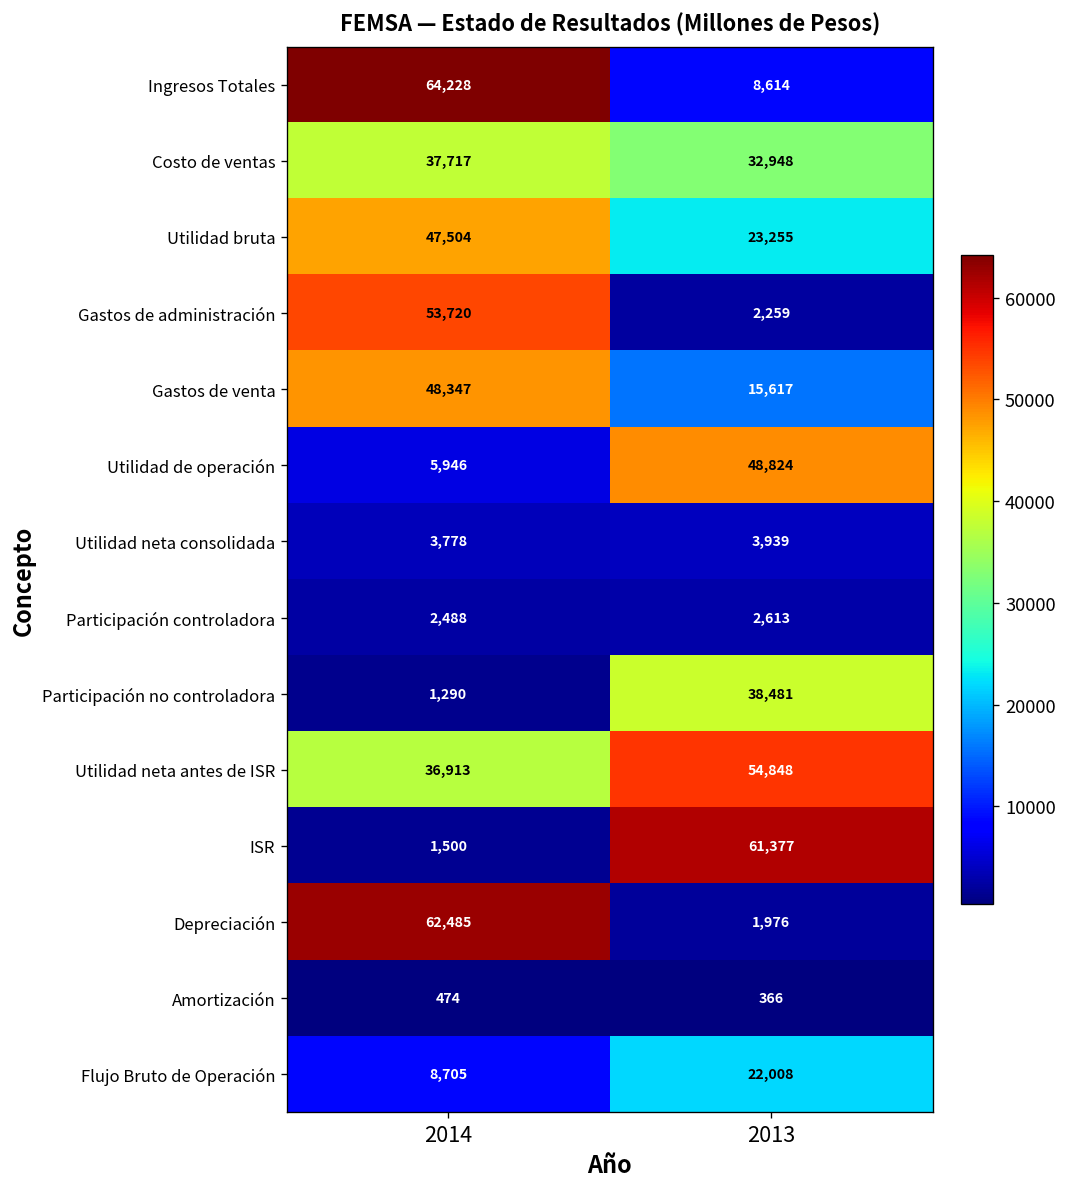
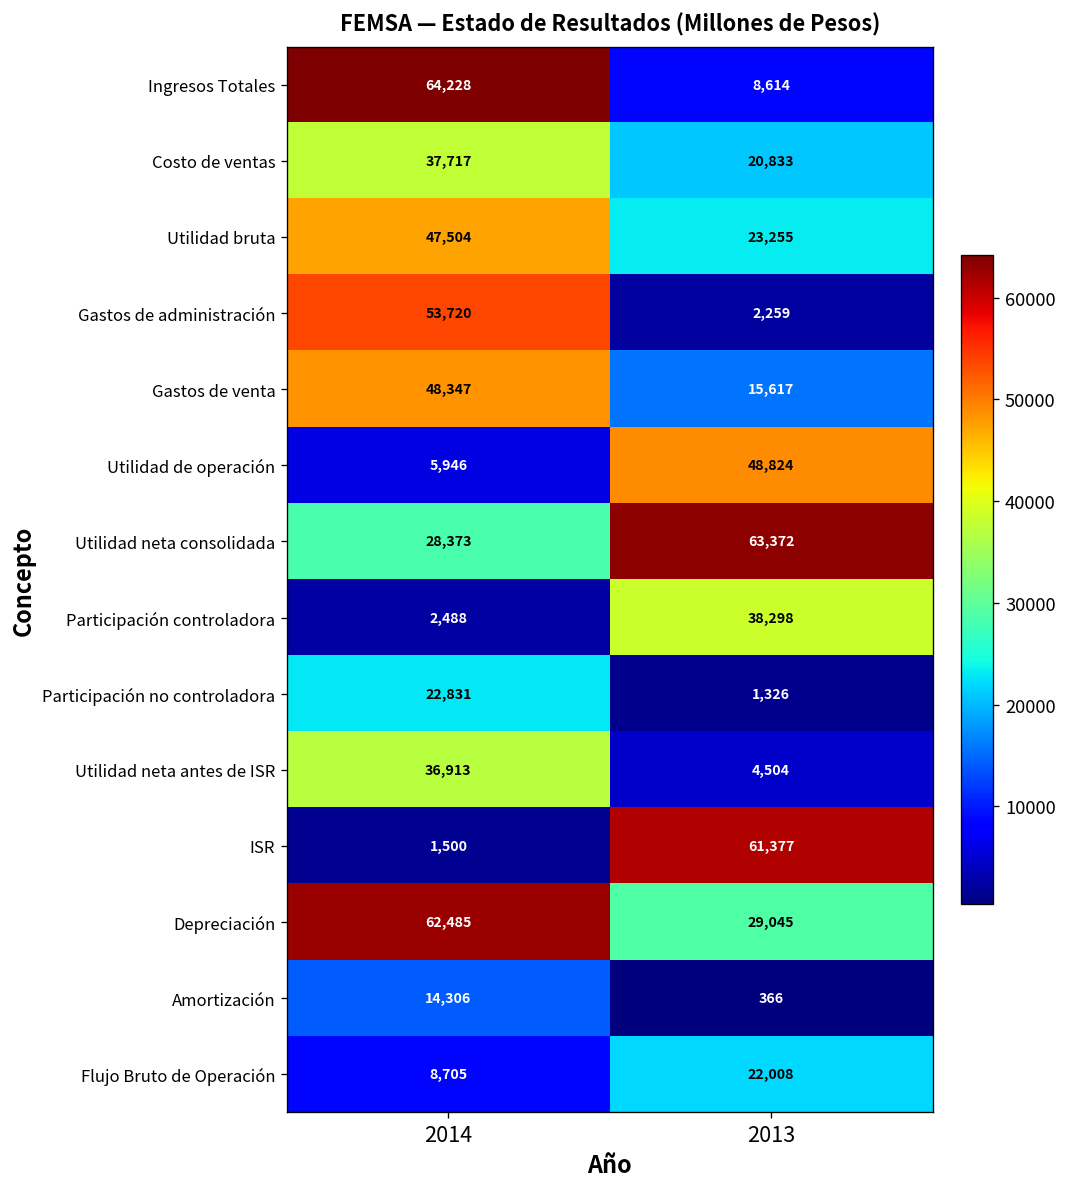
  {
    "Ingresos Totales": {
      "2014": "64,228",
      "2013": "8,614"
    },
    "Costo de ventas": {
      "2014": "37,717",
-     "2013": "32,948"
+     "2013": "20,833"
    },
    "Utilidad bruta": {
      "2014": "47,504",
      "2013": "23,255"
    },
    "Gastos de administración": {
      "2014": "53,720",
      "2013": "2,259"
    },
    "Gastos de venta": {
      "2014": "48,347",
      "2013": "15,617"
    },
    "Utilidad de operación": {
      "2014": "5,946",
      "2013": "48,824"
    },
    "Utilidad neta consolidada": {
-     "2014": "3,778",
-     "2013": "3,939"
+     "2014": "28,373",
+     "2013": "63,372"
    },
    "Participación controladora": {
      "2014": "2,488",
-     "2013": "2,613"
+     "2013": "38,298"
    },
    "Participación no controladora": {
-     "2014": "1,290",
-     "2013": "38,481"
+     "2014": "22,831",
+     "2013": "1,326"
    },
    "Utilidad neta antes de ISR": {
      "2014": "36,913",
-     "2013": "54,848"
+     "2013": "4,504"
    },
    "ISR": {
      "2014": "1,500",
      "2013": "61,377"
    },
    "Depreciación": {
      "2014": "62,485",
-     "2013": "1,976"
+     "2013": "29,045"
    },
    "Amortización": {
-     "2014": "474",
+     "2014": "14,306",
      "2013": "366"
    },
    "Flujo Bruto de Operación": {
      "2014": "8,705",
      "2013": "22,008"
    }
  }
